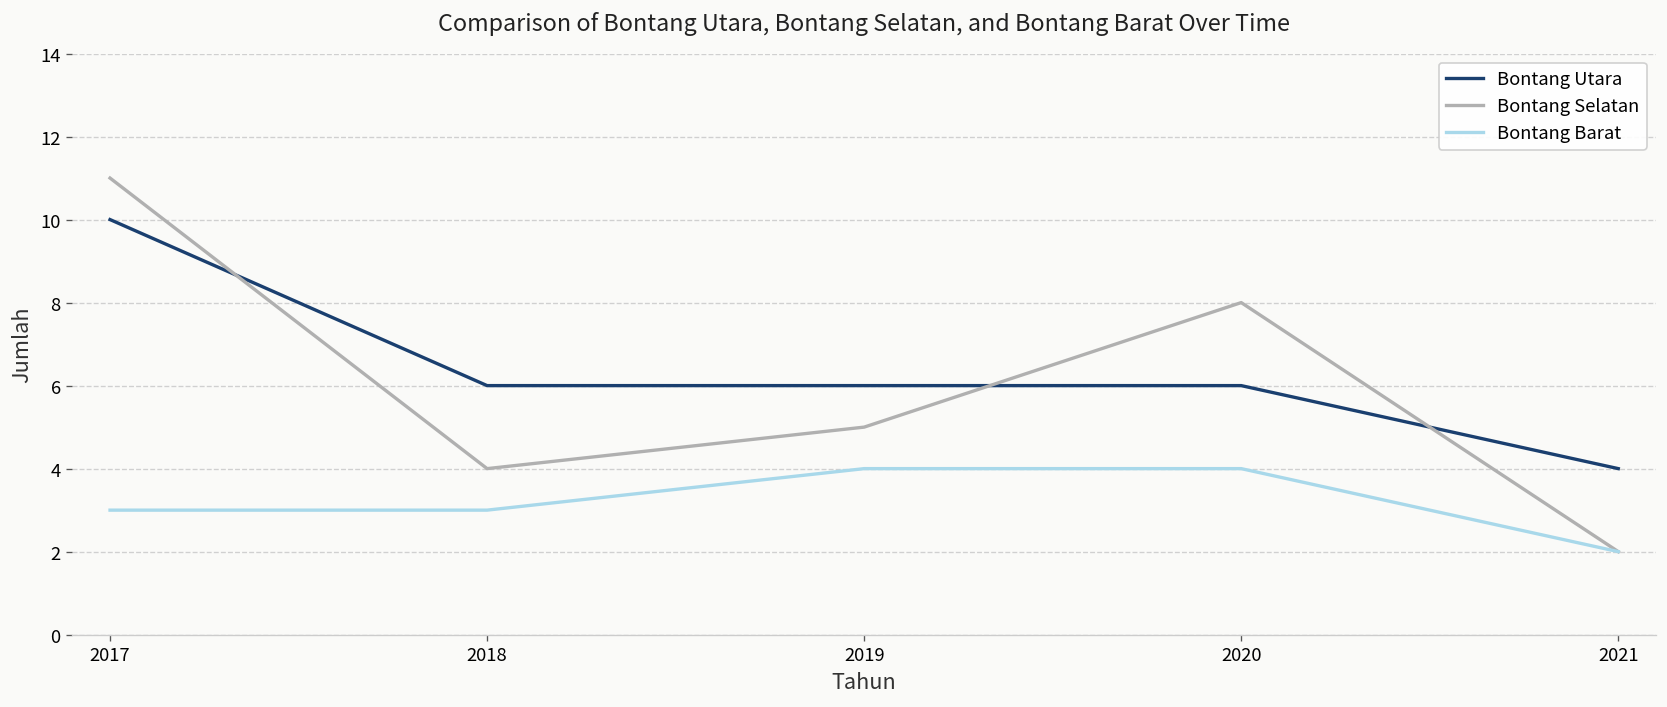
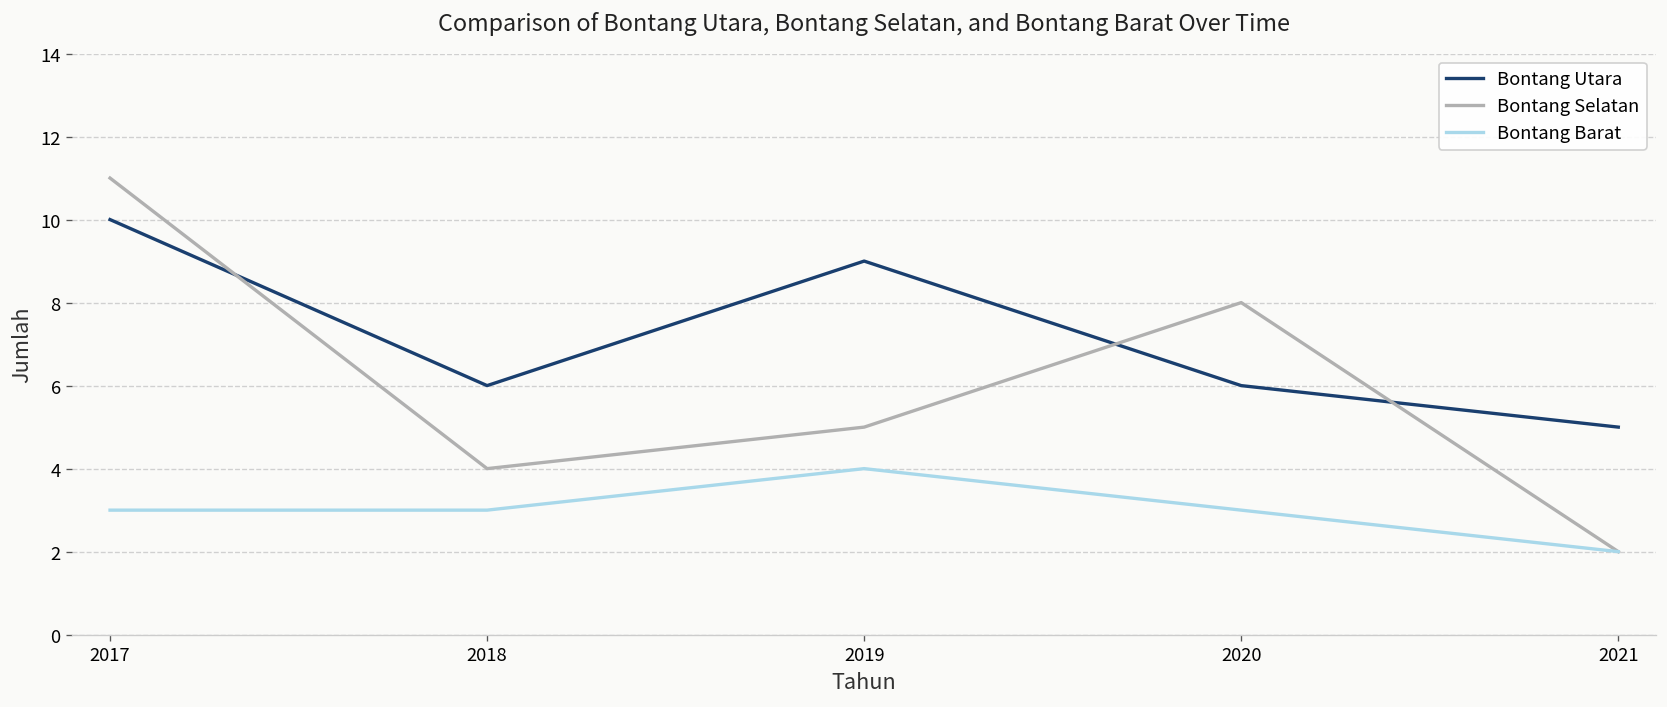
  {
    "Bontang Utara": {
      "2017": 10,
      "2018": 6,
-     "2019": 6,
+     "2019": 9,
      "2020": 6,
-     "2021": 4
+     "2021": 5
    },
    "Bontang Selatan": {
      "2017": 11,
      "2018": 4,
      "2019": 5,
      "2020": 8
    },
    "Bontang Barat": {
      "2017": 3,
      "2018": 3,
      "2019": 4,
-     "2020": 4
+     "2020": 3
    }
  }
